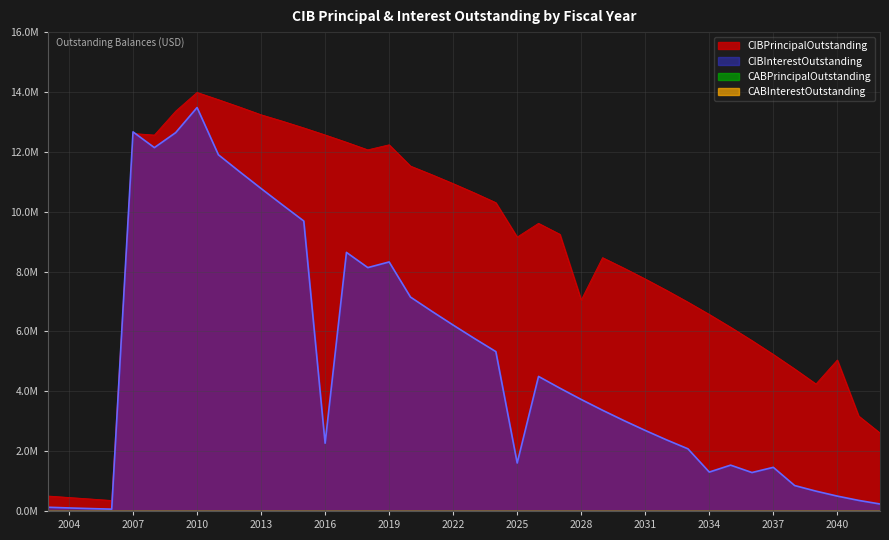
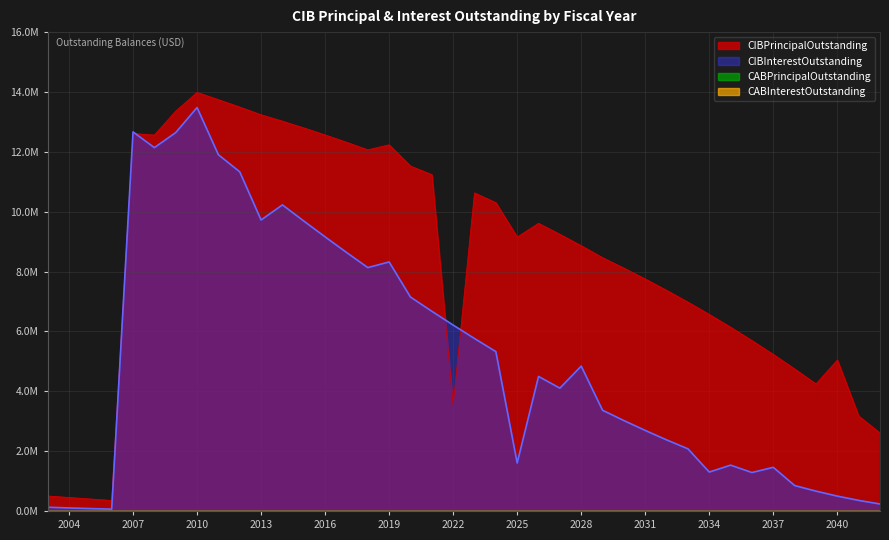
  {
    "CIBPrincipalOutstanding": {
      "2004": 500000,
      "2010": 14000000,
      "2013": 13200000,
      "2016": 12600000,
      "2019": 12200000,
-     "2022": 10900000,
+     "2022": 3500000,
      "2025": 9200000,
-     "2028": 7000000,
+     "2028": 8900000,
      "2031": 7800000,
      "2034": 6600000,
      "2037": 5200000,
      "2040": 5000000
    },
    "CIBInterestOutstanding": {
      "2004": 100000,
      "2010": 13500000,
-     "2013": 10800000,
-     "2016": 2300000,
+     "2013": 9700000,
+     "2016": 9200000,
      "2019": 8300000,
      "2022": 6200000,
      "2025": 1600000,
-     "2028": 3700000,
+     "2028": 4800000,
      "2031": 2700000,
      "2034": 1300000,
      "2037": 1500000,
      "2040": 500000
    },
    "CABInterestOutstanding": {
      "2004": 0,
      "2007": 0,
      "2010": 0,
      "2013": 0,
      "2016": 0,
      "2019": 0,
      "2022": 0,
      "2025": 0,
      "2028": 0,
      "2031": 0,
      "2034": 0,
      "2037": 0,
      "2040": 0
    }
  }
